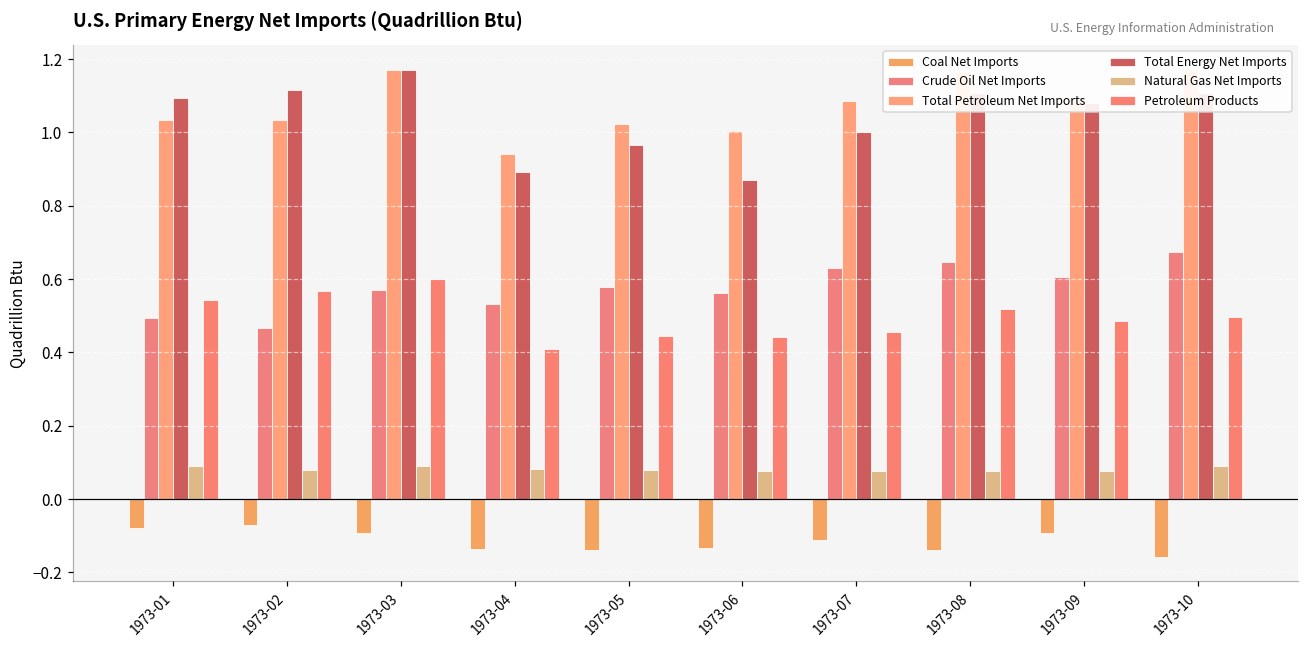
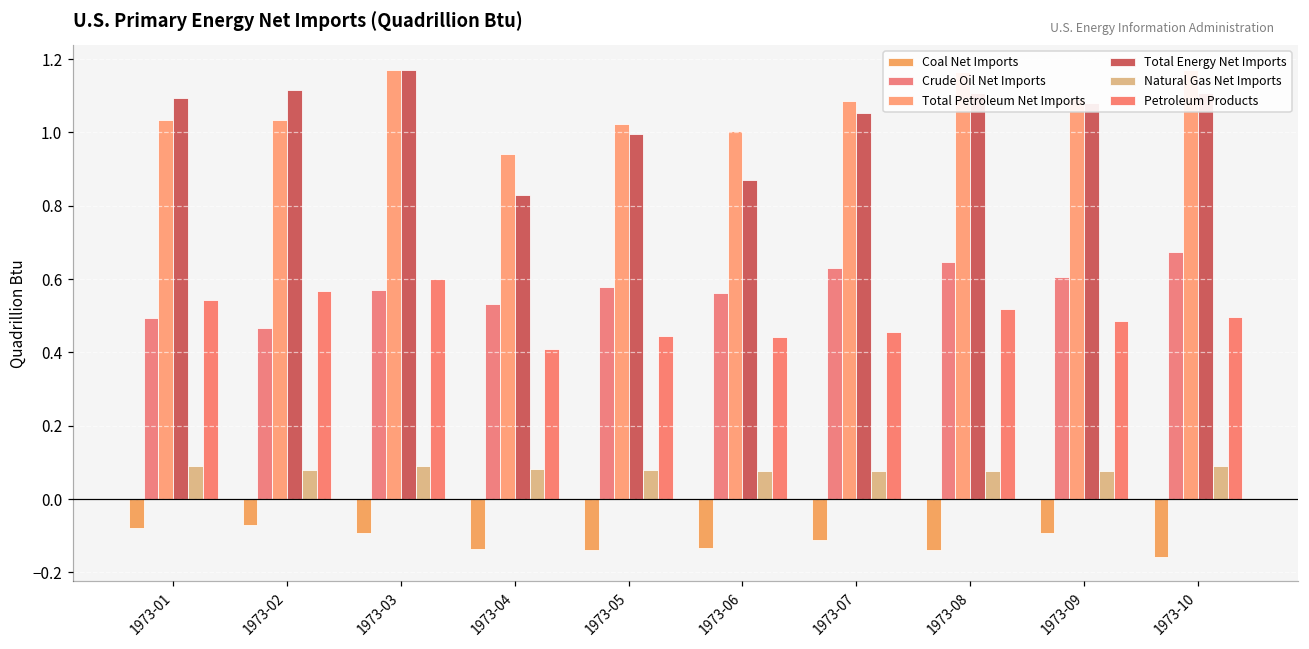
  {
    "Total Energy Net Imports": {
      "1973-01": 1.09,
      "1973-02": 1.11,
      "1973-03": 1.17,
-     "1973-04": 0.89,
-     "1973-05": 0.97,
+     "1973-04": 0.83,
+     "1973-05": 0.99,
      "1973-06": 0.87,
-     "1973-07": 1.00
+     "1973-07": 1.05
    }
  }
